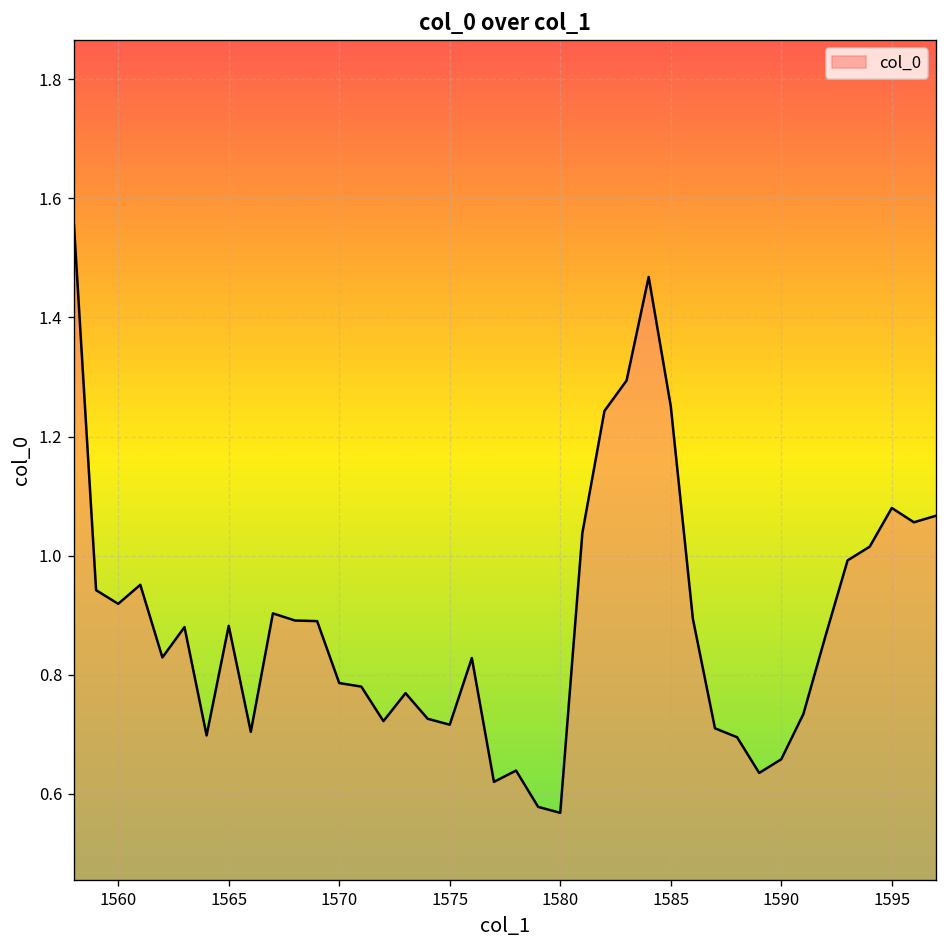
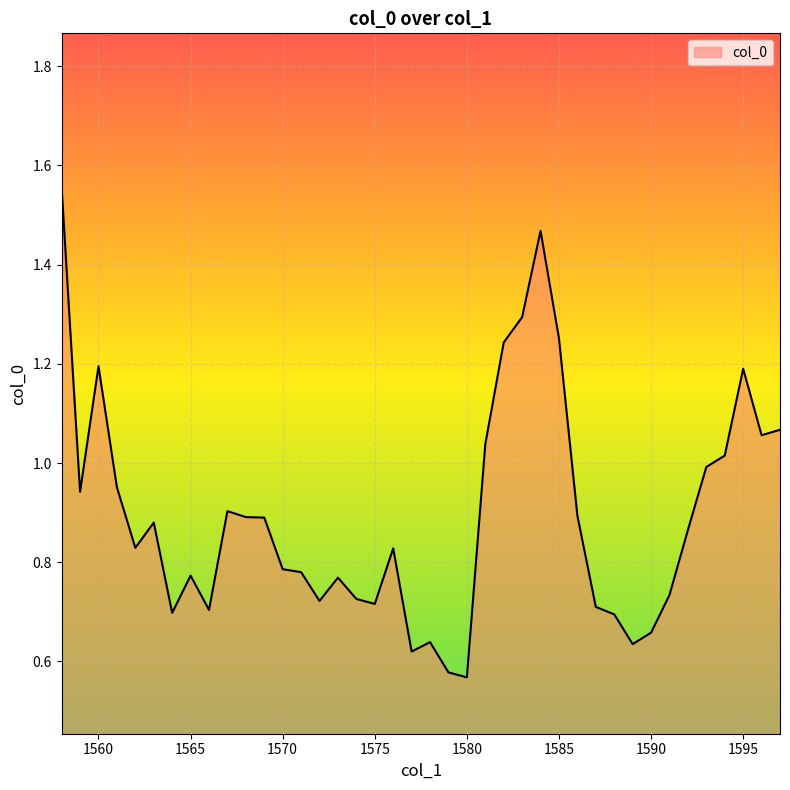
  {
-   "1560": 0.92,
-   "1565": 0.88,
+   "1560": 1.20,
+   "1565": 0.77,
    "1570": 0.79,
    "1575": 0.72,
    "1580": 0.57,
    "1585": 1.25,
    "1590": 0.66,
-   "1595": 1.08
+   "1595": 1.19
  }
